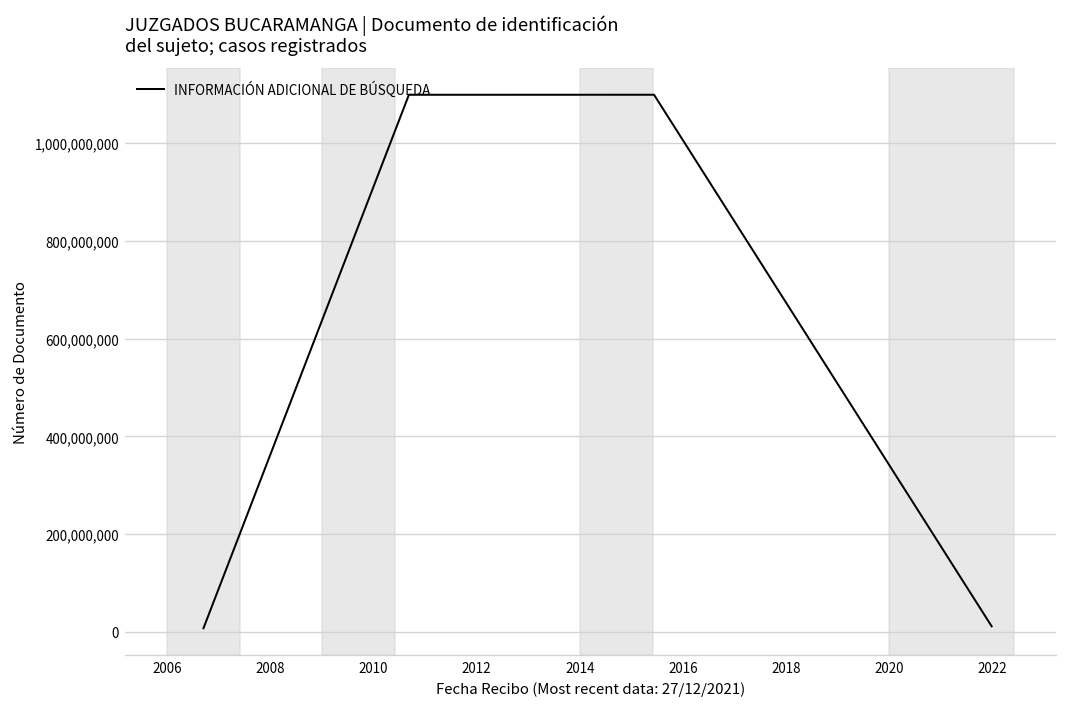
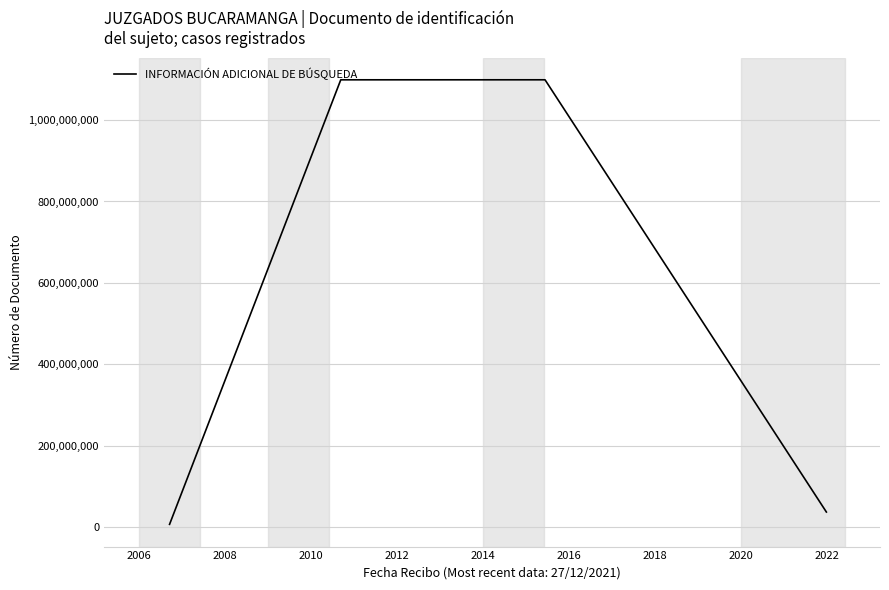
  {
-   "2022": "10,000,000"
+   "2022": "40,000,000"
  }
